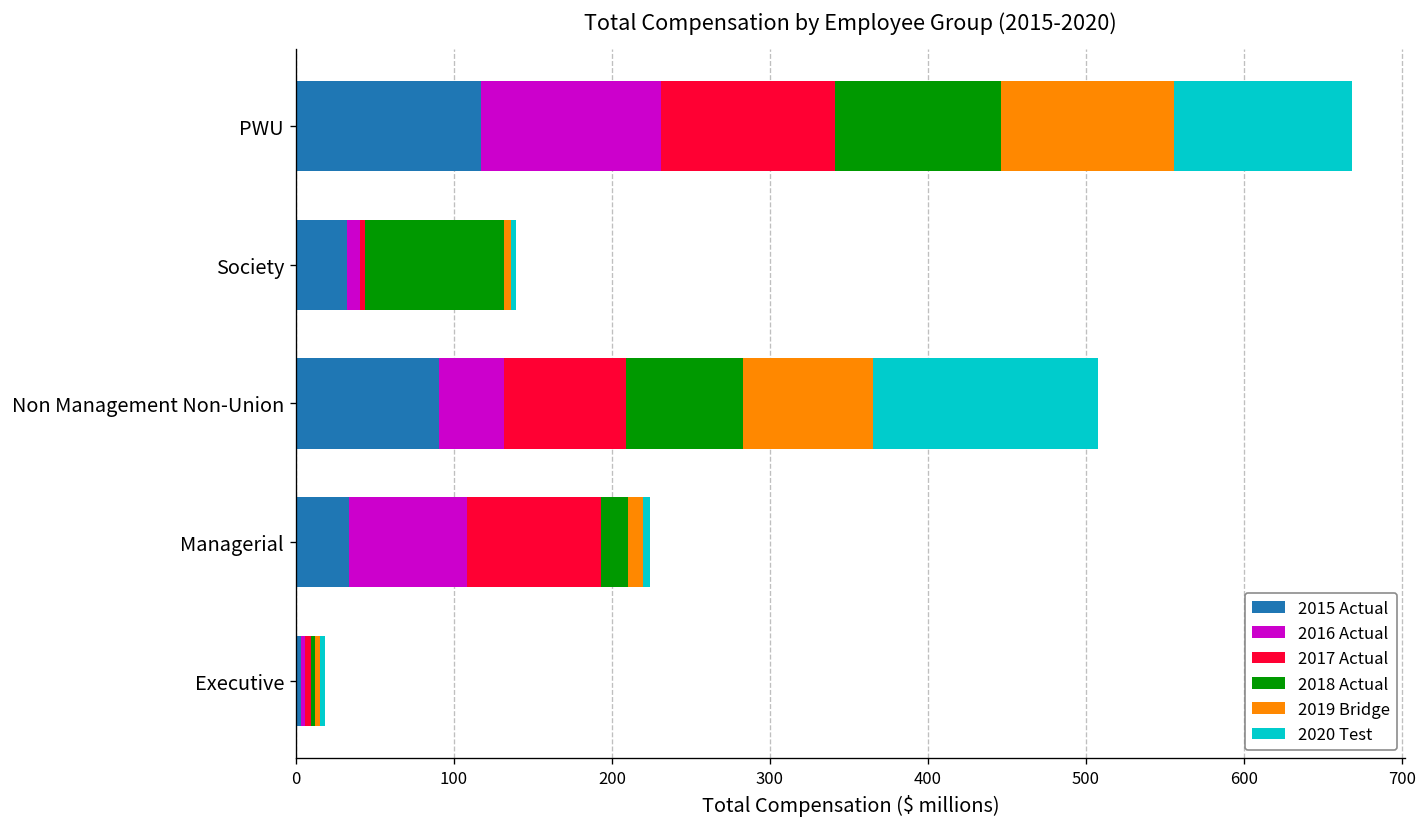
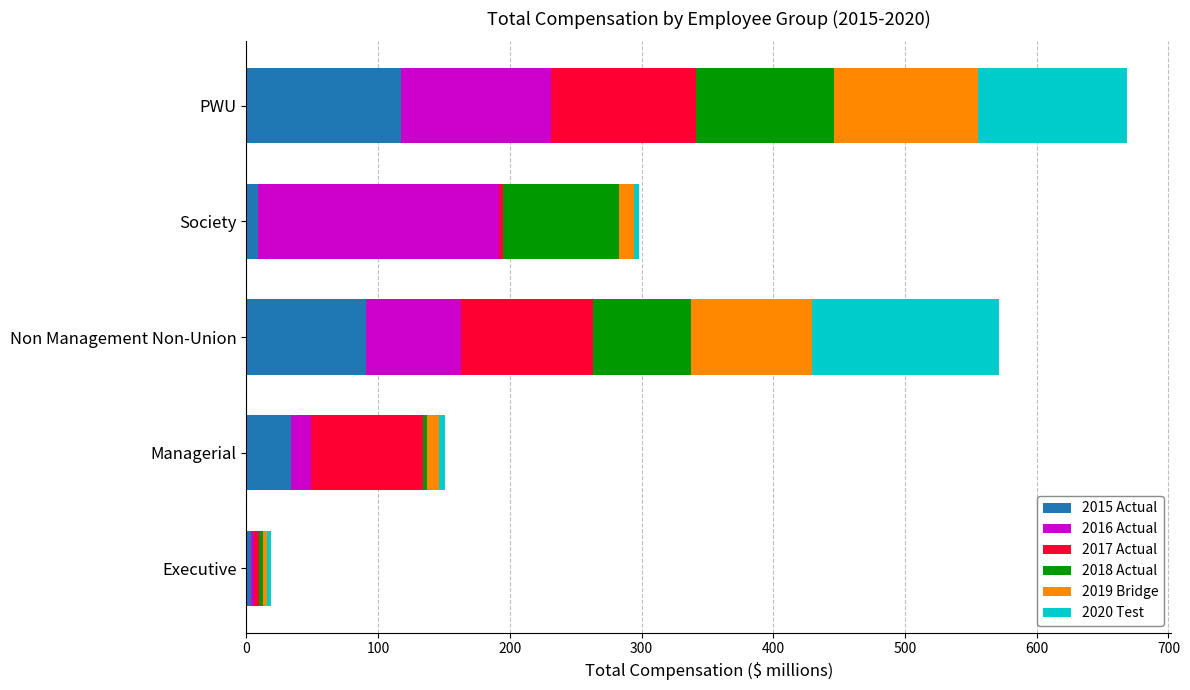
  {
    "2015 Actual": {
      "PWU": 117,
-     "Society": 32,
+     "Society": 8,
      "Non Management Non-Union": 91,
      "Managerial": 34,
      "Executive": 3
    },
    "2016 Actual": {
      "PWU": 113,
-     "Society": 9,
-     "Non Management Non-Union": 41,
-     "Managerial": 75,
+     "Society": 183,
+     "Non Management Non-Union": 72,
+     "Managerial": 15,
      "Executive": 3
    },
    "2017 Actual": {
      "PWU": 110,
      "Society": 3,
-     "Non Management Non-Union": 77,
+     "Non Management Non-Union": 100,
      "Managerial": 85,
      "Executive": 3
    },
    "2018 Actual": {
      "PWU": 105,
      "Society": 88,
      "Non Management Non-Union": 74,
-     "Managerial": 17,
+     "Managerial": 3,
      "Executive": 3
    },
    "2019 Bridge": {
      "PWU": 110,
-     "Society": 4,
-     "Non Management Non-Union": 82,
+     "Society": 11,
+     "Non Management Non-Union": 92,
      "Managerial": 9,
      "Executive": 3
    },
    "2020 Test": {
      "PWU": 113,
      "Society": 4,
      "Non Management Non-Union": 142,
      "Managerial": 4,
      "Executive": 3
    }
  }
